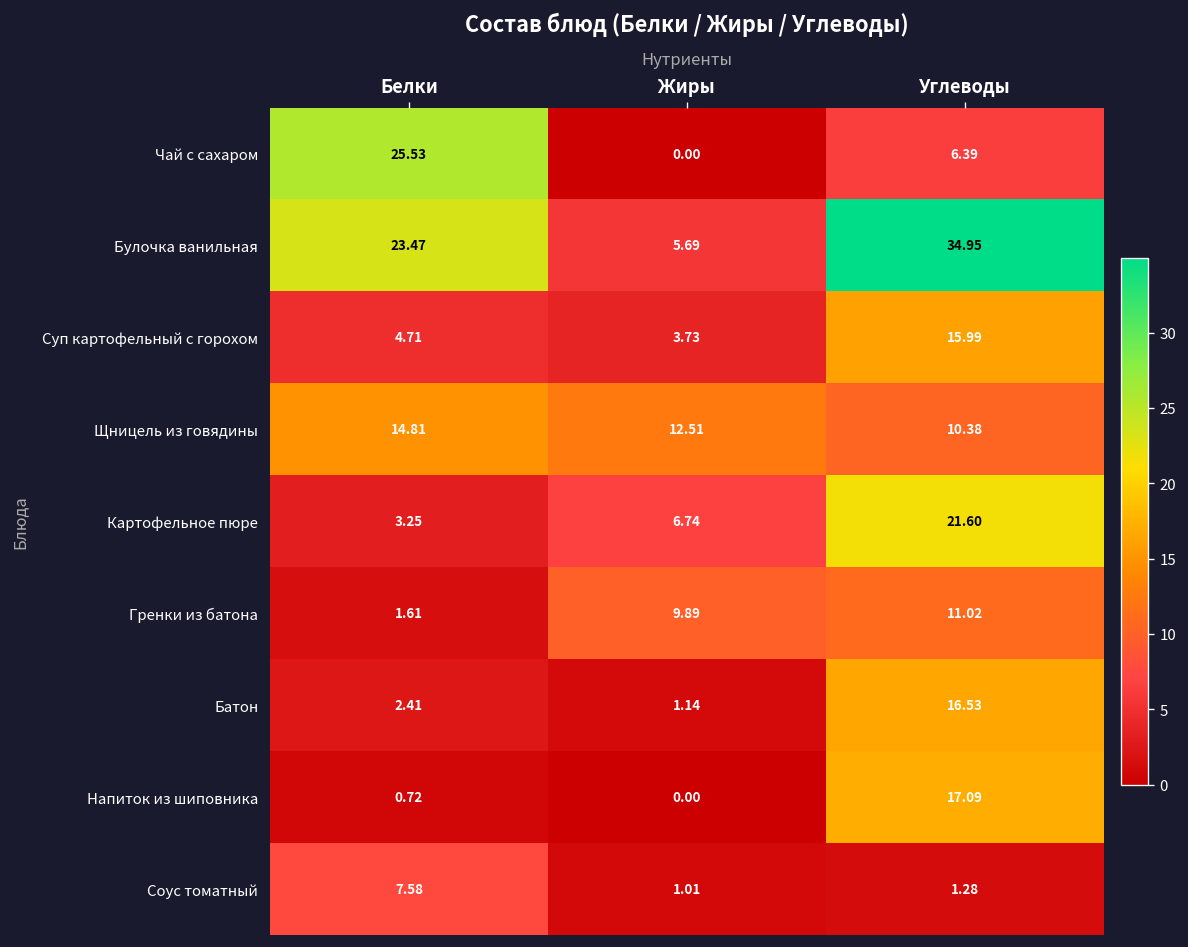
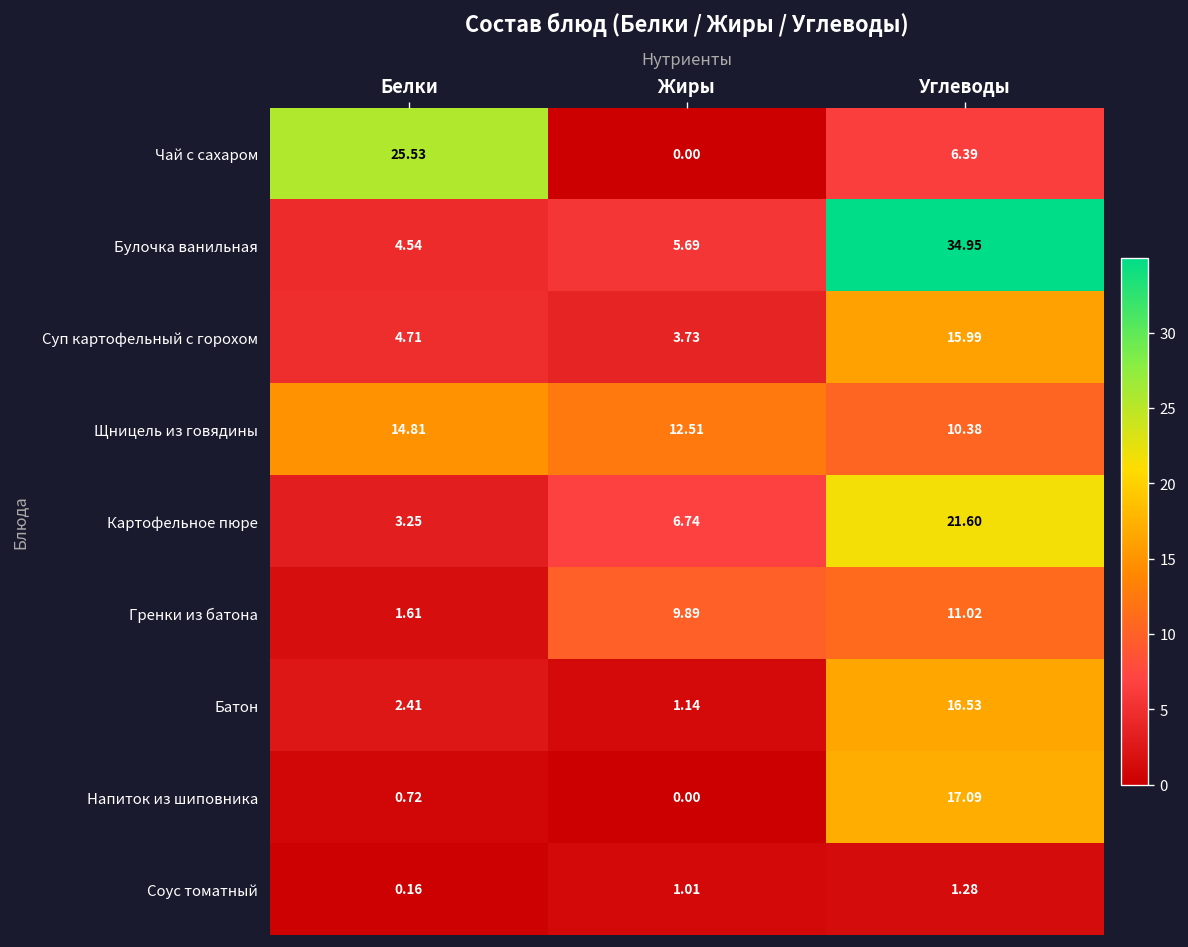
  {
    "Чай с сахаром": {
      "Белки": 25.53,
      "Жиры": 0.00,
      "Углеводы": 6.39
    },
    "Булочка ванильная": {
-     "Белки": 23.47,
+     "Белки": 4.54,
      "Жиры": 5.69,
      "Углеводы": 34.95
    },
    "Суп картофельный с горохом": {
      "Белки": 4.71,
      "Жиры": 3.73,
      "Углеводы": 15.99
    },
    "Щницель из говядины": {
      "Белки": 14.81,
      "Жиры": 12.51,
      "Углеводы": 10.38
    },
    "Картофельное пюре": {
      "Белки": 3.25,
      "Жиры": 6.74,
      "Углеводы": 21.60
    },
    "Гренки из батона": {
      "Белки": 1.61,
      "Жиры": 9.89,
      "Углеводы": 11.02
    },
    "Батон": {
      "Белки": 2.41,
      "Жиры": 1.14,
      "Углеводы": 16.53
    },
    "Напиток из шиповника": {
      "Белки": 0.72,
      "Жиры": 0.00,
      "Углеводы": 17.09
    },
    "Соус томатный": {
-     "Белки": 7.58,
+     "Белки": 0.16,
      "Жиры": 1.01,
      "Углеводы": 1.28
    }
  }
